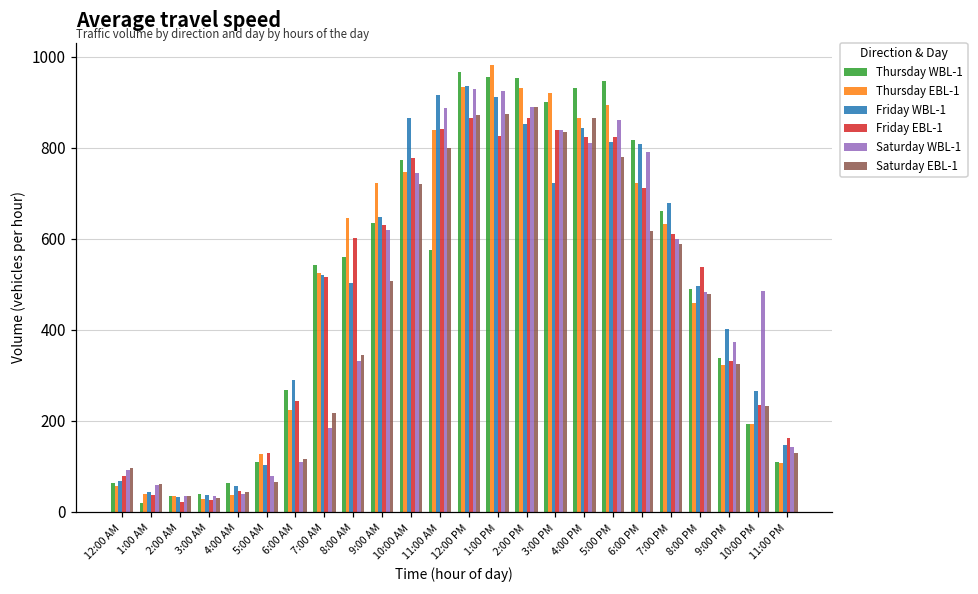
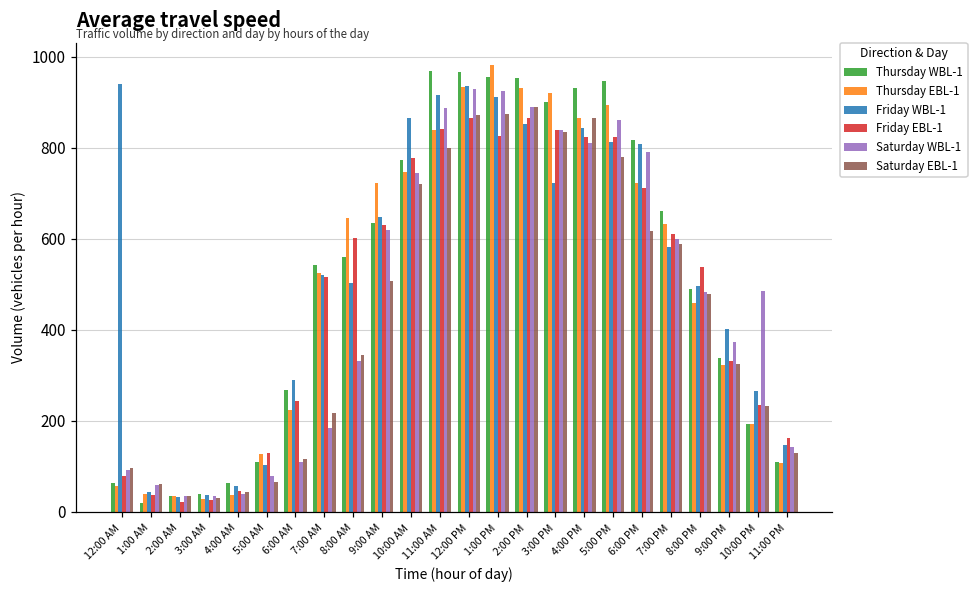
  {
    "Thursday WBL-1": {
      "12:00 AM": 60,
      "1:00 AM": 20,
      "2:00 AM": 40,
      "3:00 AM": 40,
      "4:00 AM": 60,
      "5:00 AM": 110,
      "6:00 AM": 270,
      "7:00 AM": 540,
      "8:00 AM": 560,
      "9:00 AM": 630,
      "10:00 AM": 770,
-     "11:00 AM": 580,
+     "11:00 AM": 970,
      "12:00 PM": 970,
      "1:00 PM": 960,
      "2:00 PM": 950,
      "3:00 PM": 900,
      "4:00 PM": 930,
      "5:00 PM": 950,
      "6:00 PM": 820,
      "7:00 PM": 660,
      "8:00 PM": 490,
      "9:00 PM": 340,
      "10:00 PM": 190,
      "11:00 PM": 110
    },
    "Thursday EBL-1": {
      "12:00 AM": 60,
      "1:00 AM": 40,
      "2:00 AM": 40,
      "3:00 AM": 30,
      "4:00 AM": 40,
      "5:00 AM": 130,
      "6:00 AM": 220,
      "7:00 AM": 530,
      "8:00 AM": 650,
      "9:00 AM": 720,
      "10:00 AM": 750,
      "11:00 AM": 840,
      "12:00 PM": 940,
      "1:00 PM": 980,
      "2:00 PM": 930,
      "3:00 PM": 920,
      "4:00 PM": 870,
      "5:00 PM": 900,
      "6:00 PM": 720,
      "7:00 PM": 630,
      "8:00 PM": 460,
      "9:00 PM": 320,
      "10:00 PM": 190,
      "11:00 PM": 110
    },
    "Friday WBL-1": {
-     "12:00 AM": 70,
+     "12:00 AM": 940,
      "1:00 AM": 40,
      "2:00 AM": 30,
      "3:00 AM": 40,
      "4:00 AM": 60,
      "5:00 AM": 100,
      "6:00 AM": 290,
      "7:00 AM": 520,
      "8:00 AM": 500,
      "9:00 AM": 650,
      "10:00 AM": 870,
      "11:00 AM": 920,
      "12:00 PM": 940,
      "1:00 PM": 910,
      "2:00 PM": 850,
      "3:00 PM": 720,
      "4:00 PM": 840,
      "5:00 PM": 810,
      "6:00 PM": 810,
-     "7:00 PM": 680,
+     "7:00 PM": 580,
      "8:00 PM": 500,
      "9:00 PM": 400,
      "10:00 PM": 270,
      "11:00 PM": 150
    },
    "Friday EBL-1": {
      "12:00 AM": 80,
      "1:00 AM": 40,
      "2:00 AM": 20,
      "3:00 AM": 30,
      "4:00 AM": 50,
      "5:00 AM": 130,
      "6:00 AM": 240,
      "7:00 AM": 520,
      "8:00 AM": 600,
      "9:00 AM": 630,
      "10:00 AM": 780,
      "11:00 AM": 840,
      "12:00 PM": 870,
      "1:00 PM": 830,
      "2:00 PM": 870,
      "3:00 PM": 840,
      "4:00 PM": 820,
      "5:00 PM": 820,
      "6:00 PM": 710,
      "7:00 PM": 610,
      "8:00 PM": 540,
      "9:00 PM": 330,
      "10:00 PM": 240,
      "11:00 PM": 160
    },
    "Saturday WBL-1": {
      "12:00 AM": 90,
      "1:00 AM": 60,
      "2:00 AM": 30,
      "3:00 AM": 40,
      "4:00 AM": 40,
      "5:00 AM": 80,
      "6:00 AM": 110,
      "7:00 AM": 180,
      "8:00 AM": 330,
      "9:00 AM": 620,
      "10:00 AM": 740,
      "11:00 AM": 890,
      "12:00 PM": 930,
      "1:00 PM": 930,
      "2:00 PM": 890,
      "3:00 PM": 840,
      "4:00 PM": 810,
      "5:00 PM": 860,
      "6:00 PM": 790,
      "7:00 PM": 600,
      "8:00 PM": 480,
      "9:00 PM": 370,
      "10:00 PM": 490,
      "11:00 PM": 140
    },
    "Saturday EBL-1": {
      "12:00 AM": 100,
      "1:00 AM": 60,
      "2:00 AM": 40,
      "3:00 AM": 30,
      "4:00 AM": 40,
      "5:00 AM": 70,
      "6:00 AM": 120,
      "7:00 AM": 220,
      "8:00 AM": 350,
      "9:00 AM": 510,
      "10:00 AM": 720,
      "11:00 AM": 800,
      "12:00 PM": 870,
      "1:00 PM": 870,
      "2:00 PM": 890,
      "3:00 PM": 840,
      "4:00 PM": 870,
      "5:00 PM": 780,
      "6:00 PM": 620,
      "7:00 PM": 590,
      "8:00 PM": 480,
      "9:00 PM": 330,
      "10:00 PM": 230,
      "11:00 PM": 130
    }
  }
